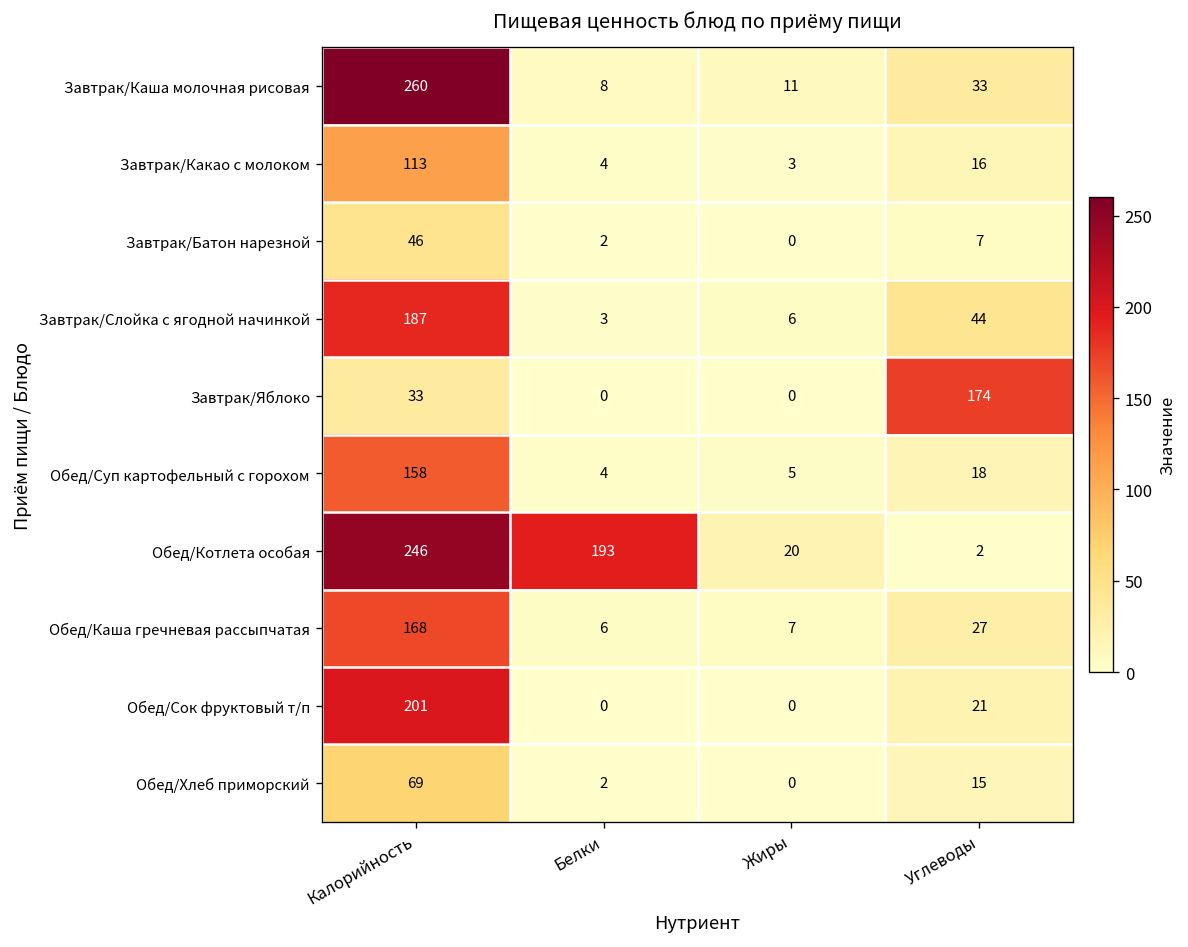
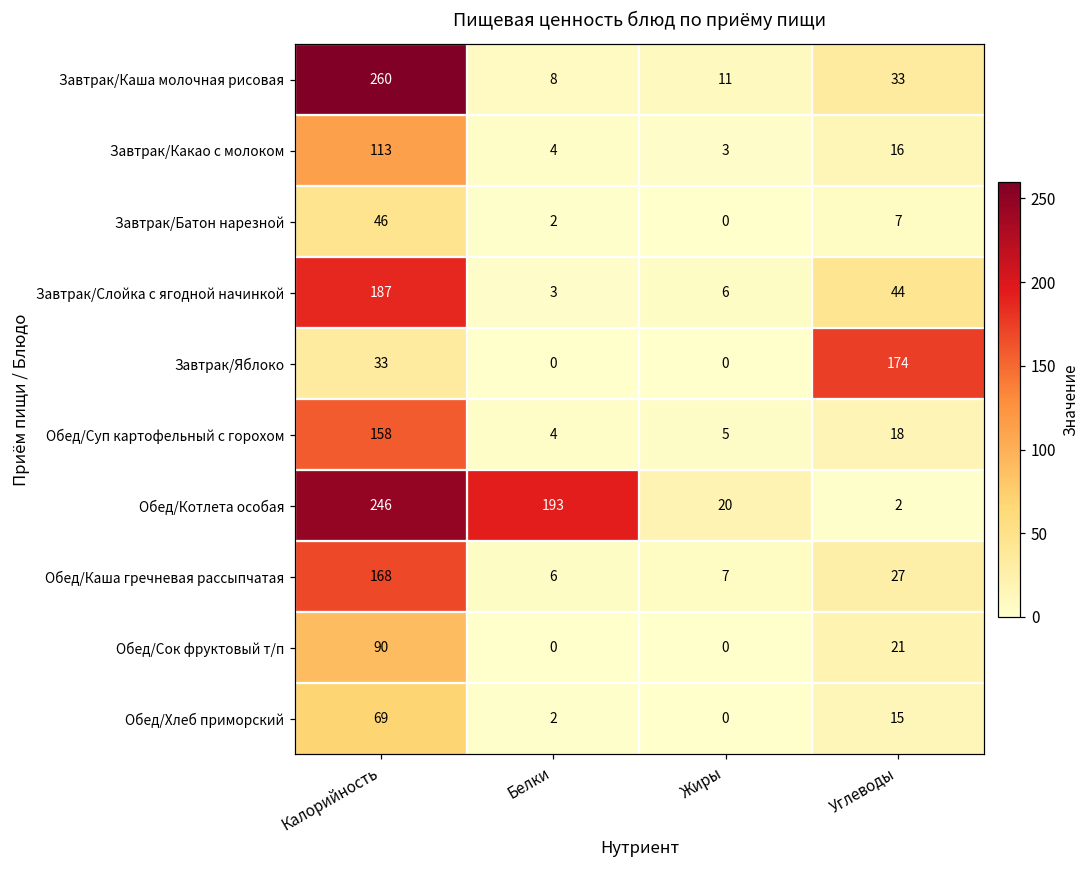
  {
    "Завтрак/Каша молочная рисовая": {
      "Калорийность": 260,
      "Белки": 8,
      "Жиры": 11,
      "Углеводы": 33
    },
    "Завтрак/Какао с молоком": {
      "Калорийность": 113,
      "Белки": 4,
      "Жиры": 3,
      "Углеводы": 16
    },
    "Завтрак/Батон нарезной": {
      "Калорийность": 46,
      "Белки": 2,
      "Жиры": 0,
      "Углеводы": 7
    },
    "Завтрак/Слойка с ягодной начинкой": {
      "Калорийность": 187,
      "Белки": 3,
      "Жиры": 6,
      "Углеводы": 44
    },
    "Завтрак/Яблоко": {
      "Калорийность": 33,
      "Белки": 0,
      "Жиры": 0,
      "Углеводы": 174
    },
    "Обед/Суп картофельный с горохом": {
      "Калорийность": 158,
      "Белки": 4,
      "Жиры": 5,
      "Углеводы": 18
    },
    "Обед/Котлета особая": {
      "Калорийность": 246,
      "Белки": 193,
      "Жиры": 20,
      "Углеводы": 2
    },
    "Обед/Каша гречневая рассыпчатая": {
      "Калорийность": 168,
      "Белки": 6,
      "Жиры": 7,
      "Углеводы": 27
    },
    "Обед/Сок фруктовый т/п": {
-     "Калорийность": 201,
+     "Калорийность": 90,
      "Белки": 0,
      "Жиры": 0,
      "Углеводы": 21
    },
    "Обед/Хлеб приморский": {
      "Калорийность": 69,
      "Белки": 2,
      "Жиры": 0,
      "Углеводы": 15
    }
  }
